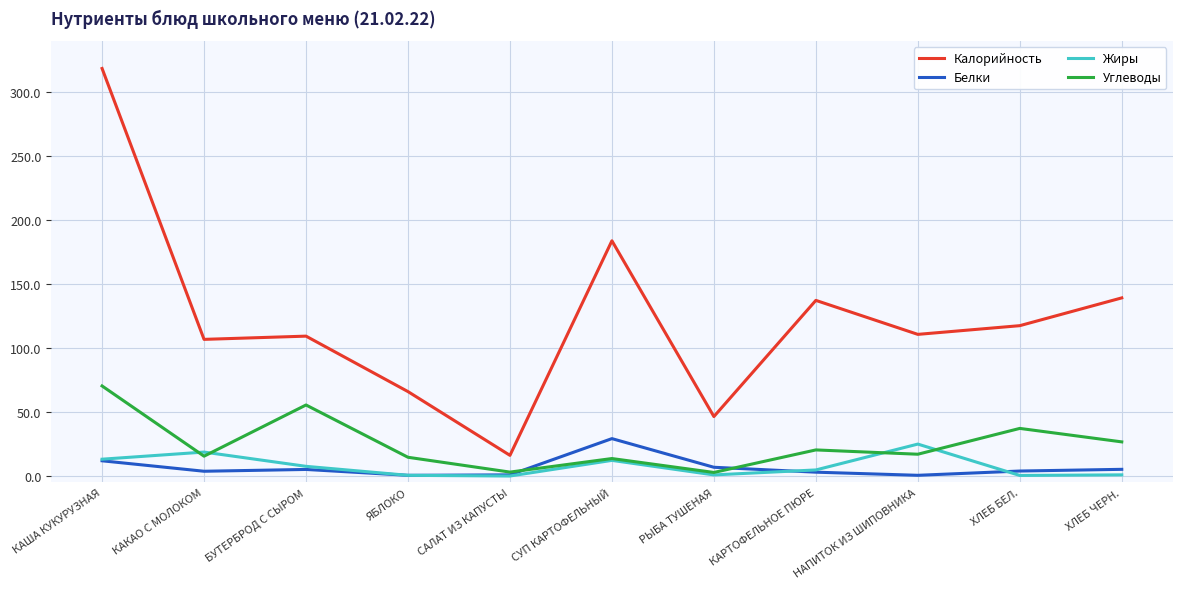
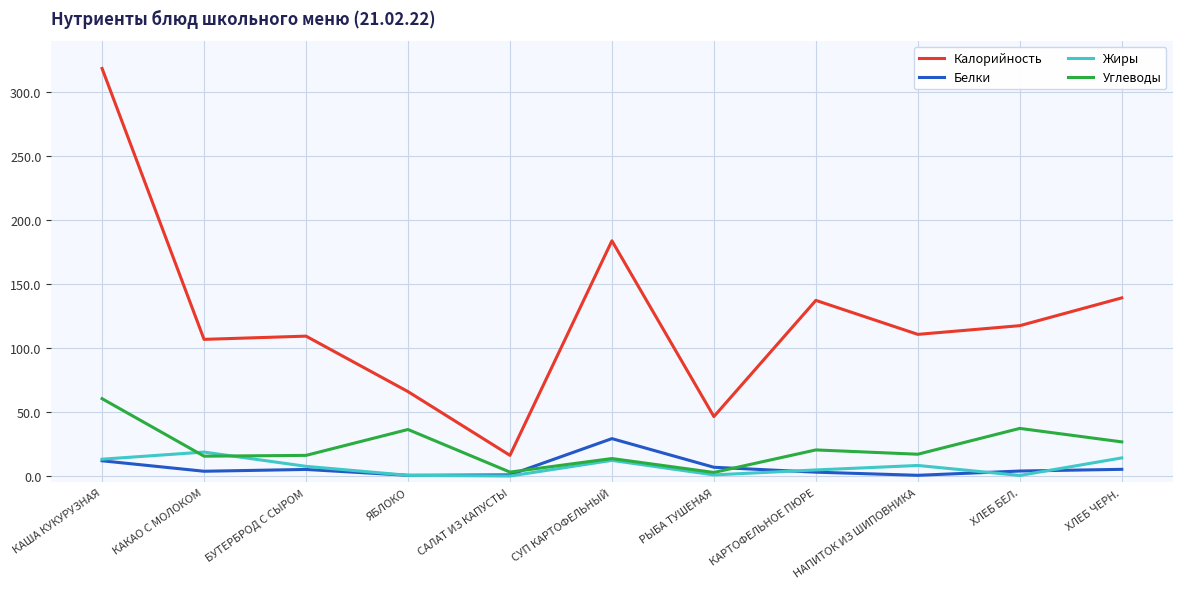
  {
    "Калорийность": {
      "КАША КУКУРУЗНАЯ": 318,
      "КАКАО С МОЛОКОМ": 107,
      "БУТЕРБРОД С СЫРОМ": 109,
      "ЯБЛОКО": 66,
      "САЛАТ ИЗ КАПУСТЫ": 16,
      "СУП КАРТОФЕЛЬНЫЙ": 184,
      "РЫБА ТУШЕНАЯ": 47,
      "КАРТОФЕЛЬНОЕ ПЮРЕ": 137,
      "НАПИТОК ИЗ ШИПОВНИКА": 111,
      "ХЛЕБ БЕЛ.": 118,
      "ХЛЕБ ЧЕРН.": 139
    },
    "Белки": {
      "КАКАО С МОЛОКОМ": 4,
      "БУТЕРБРОД С СЫРОМ": 5,
      "СУП КАРТОФЕЛЬНЫЙ": 29,
      "РЫБА ТУШЕНАЯ": 7,
      "НАПИТОК ИЗ ШИПОВНИКА": 1,
      "ХЛЕБ БЕЛ.": 4,
      "ХЛЕБ ЧЕРН.": 5
    },
    "Жиры": {
      "КАКАО С МОЛОКОМ": 19,
      "БУТЕРБРОД С СЫРОМ": 8,
-     "НАПИТОК ИЗ ШИПОВНИКА": 25,
+     "НАПИТОК ИЗ ШИПОВНИКА": 8,
      "ХЛЕБ БЕЛ.": 1,
-     "ХЛЕБ ЧЕРН.": 1
+     "ХЛЕБ ЧЕРН.": 14
    },
    "Углеводы": {
-     "КАША КУКУРУЗНАЯ": 70,
+     "КАША КУКУРУЗНАЯ": 60,
      "КАКАО С МОЛОКОМ": 16,
-     "БУТЕРБРОД С СЫРОМ": 56,
-     "ЯБЛОКО": 15,
+     "БУТЕРБРОД С СЫРОМ": 16,
+     "ЯБЛОКО": 36,
      "САЛАТ ИЗ КАПУСТЫ": 3,
      "КАРТОФЕЛЬНОЕ ПЮРЕ": 20,
      "НАПИТОК ИЗ ШИПОВНИКА": 17,
      "ХЛЕБ БЕЛ.": 37,
      "ХЛЕБ ЧЕРН.": 27
    }
  }
